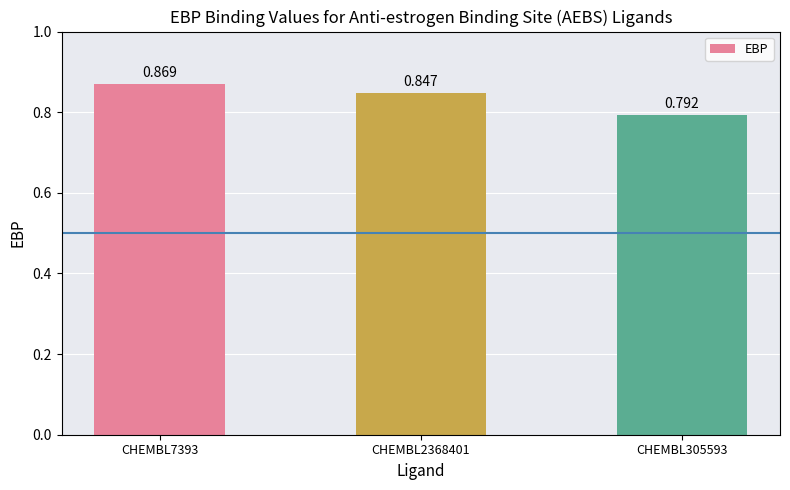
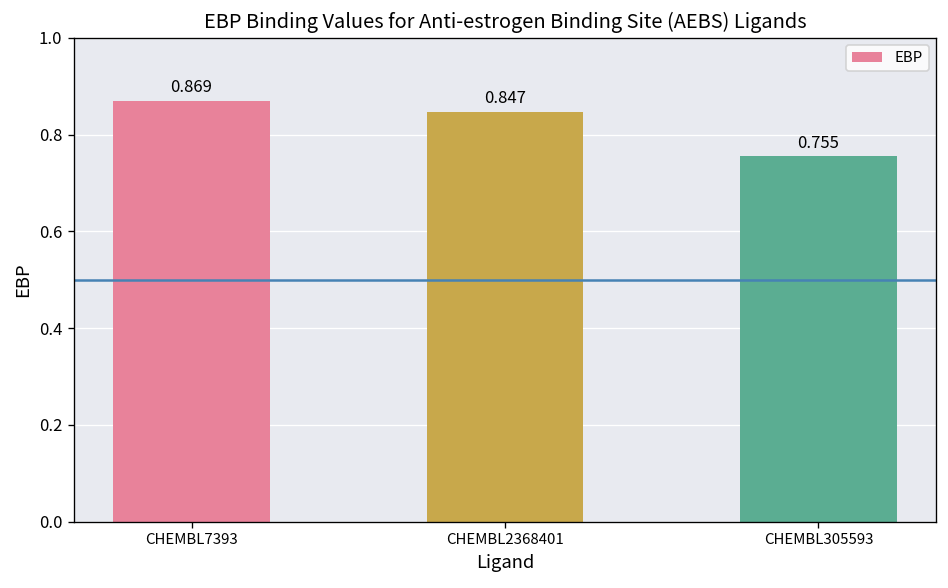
  {
    "CHEMBL7393": 0.869,
    "CHEMBL2368401": 0.847,
-   "CHEMBL305593": 0.792
+   "CHEMBL305593": 0.755
  }
